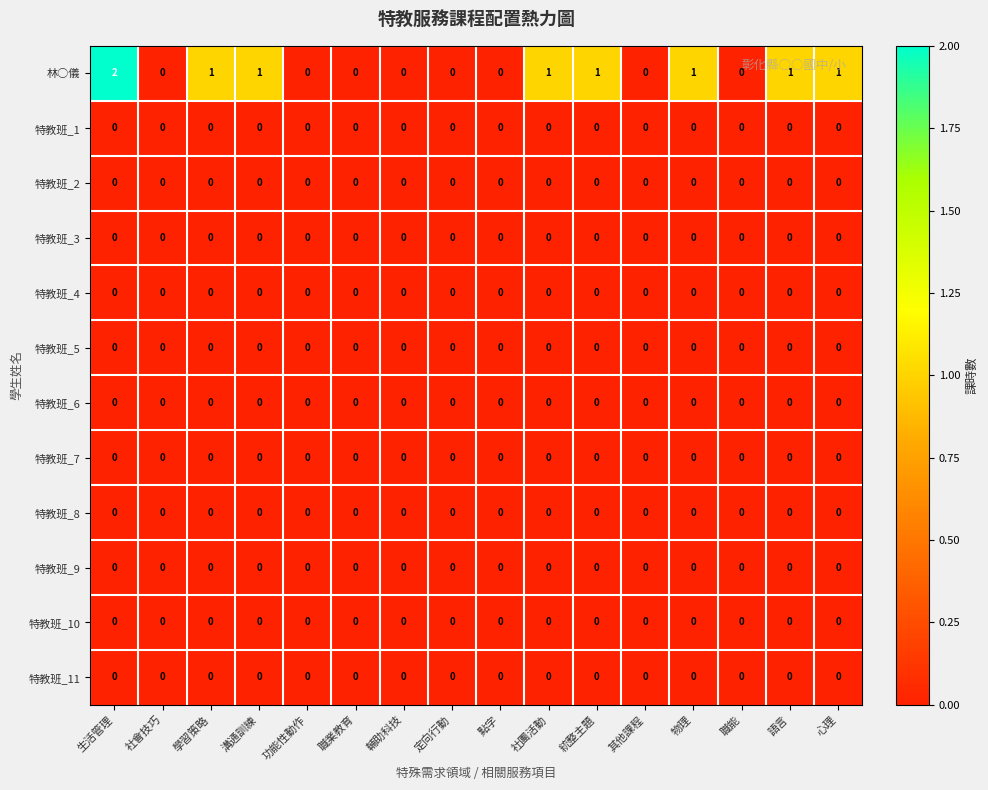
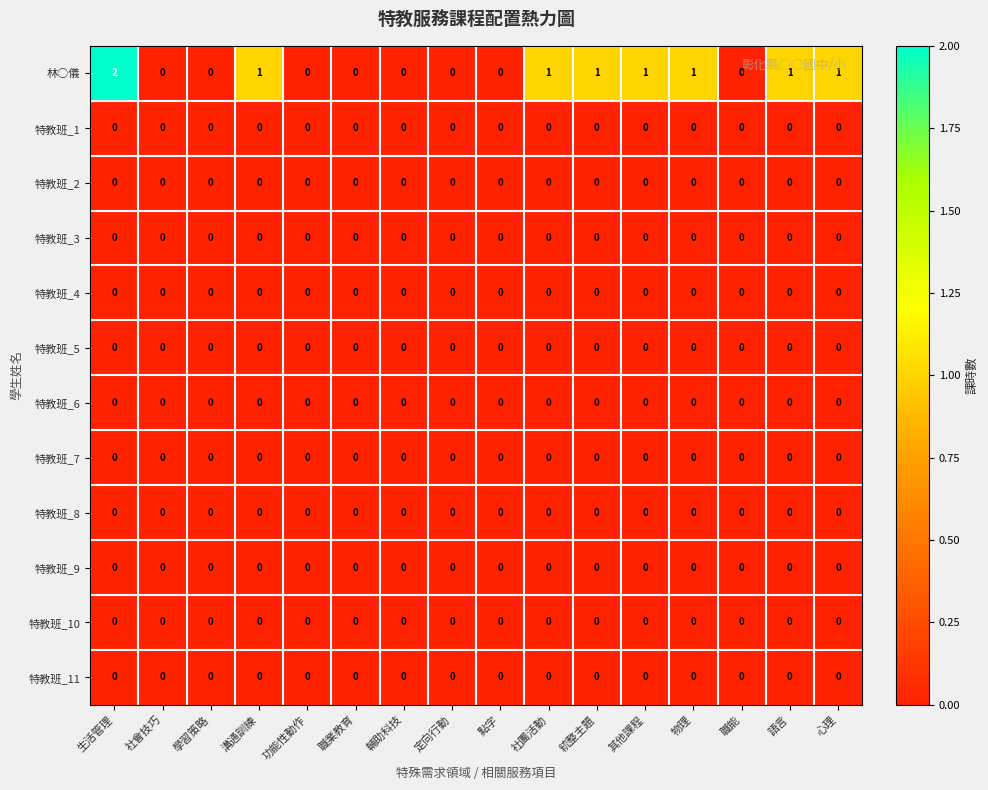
  {
    "林○儀": {
      "生活管理": 2,
      "社會技巧": 0,
-     "學習策略": 1,
+     "學習策略": 0,
      "溝通訓練": 1,
      "功能性動作": 0,
      "職業教育": 0,
      "輔助科技": 0,
      "定向行動": 0,
      "點字": 0,
      "社團活動": 1,
      "統整主題": 1,
-     "其他課程": 0,
+     "其他課程": 1,
      "物理": 1
    },
    "特教班_1": {
      "生活管理": 0,
      "社會技巧": 0,
      "學習策略": 0,
      "溝通訓練": 0,
      "功能性動作": 0,
      "職業教育": 0,
      "輔助科技": 0,
      "定向行動": 0,
      "點字": 0,
      "社團活動": 0,
      "統整主題": 0,
      "其他課程": 0,
      "物理": 0,
      "職能": 0,
      "語言": 0,
      "心理": 0
    },
    "特教班_2": {
      "生活管理": 0,
      "社會技巧": 0,
      "學習策略": 0,
      "溝通訓練": 0,
      "功能性動作": 0,
      "職業教育": 0,
      "輔助科技": 0,
      "定向行動": 0,
      "點字": 0,
      "社團活動": 0,
      "統整主題": 0,
      "其他課程": 0,
      "物理": 0,
      "職能": 0,
      "語言": 0,
      "心理": 0
    },
    "特教班_3": {
      "生活管理": 0,
      "社會技巧": 0,
      "學習策略": 0,
      "溝通訓練": 0,
      "功能性動作": 0,
      "職業教育": 0,
      "輔助科技": 0,
      "定向行動": 0,
      "點字": 0,
      "社團活動": 0,
      "統整主題": 0,
      "其他課程": 0,
      "物理": 0,
      "職能": 0,
      "語言": 0,
      "心理": 0
    },
    "特教班_4": {
      "生活管理": 0,
      "社會技巧": 0,
      "學習策略": 0,
      "溝通訓練": 0,
      "功能性動作": 0,
      "職業教育": 0,
      "輔助科技": 0,
      "定向行動": 0,
      "點字": 0,
      "社團活動": 0,
      "統整主題": 0,
      "其他課程": 0,
      "物理": 0,
      "職能": 0,
      "語言": 0,
      "心理": 0
    },
    "特教班_5": {
      "生活管理": 0,
      "社會技巧": 0,
      "學習策略": 0,
      "溝通訓練": 0,
      "功能性動作": 0,
      "職業教育": 0,
      "輔助科技": 0,
      "定向行動": 0,
      "點字": 0,
      "社團活動": 0,
      "統整主題": 0,
      "其他課程": 0,
      "物理": 0,
      "職能": 0,
      "語言": 0,
      "心理": 0
    },
    "特教班_6": {
      "生活管理": 0,
      "社會技巧": 0,
      "學習策略": 0,
      "溝通訓練": 0,
      "功能性動作": 0,
      "職業教育": 0,
      "輔助科技": 0,
      "定向行動": 0,
      "點字": 0,
      "社團活動": 0,
      "統整主題": 0,
      "其他課程": 0,
      "物理": 0,
      "職能": 0,
      "語言": 0,
      "心理": 0
    },
    "特教班_7": {
      "生活管理": 0,
      "社會技巧": 0,
      "學習策略": 0,
      "溝通訓練": 0,
      "功能性動作": 0,
      "職業教育": 0,
      "輔助科技": 0,
      "定向行動": 0,
      "點字": 0,
      "社團活動": 0,
      "統整主題": 0,
      "其他課程": 0,
      "物理": 0,
      "職能": 0,
      "語言": 0,
      "心理": 0
    },
    "特教班_8": {
      "生活管理": 0,
      "社會技巧": 0,
      "學習策略": 0,
      "溝通訓練": 0,
      "功能性動作": 0,
      "職業教育": 0,
      "輔助科技": 0,
      "定向行動": 0,
      "點字": 0,
      "社團活動": 0,
      "統整主題": 0,
      "其他課程": 0,
      "物理": 0,
      "職能": 0,
      "語言": 0,
      "心理": 0
    },
    "特教班_9": {
      "生活管理": 0,
      "社會技巧": 0,
      "學習策略": 0,
      "溝通訓練": 0,
      "功能性動作": 0,
      "職業教育": 0,
      "輔助科技": 0,
      "定向行動": 0,
      "點字": 0,
      "社團活動": 0,
      "統整主題": 0,
      "其他課程": 0,
      "物理": 0,
      "職能": 0,
      "語言": 0,
      "心理": 0
    },
    "特教班_10": {
      "生活管理": 0,
      "社會技巧": 0,
      "學習策略": 0,
      "溝通訓練": 0,
      "功能性動作": 0,
      "職業教育": 0,
      "輔助科技": 0,
      "定向行動": 0,
      "點字": 0,
      "社團活動": 0,
      "統整主題": 0,
      "其他課程": 0,
      "物理": 0,
      "職能": 0,
      "語言": 0,
      "心理": 0
    },
    "特教班_11": {
      "生活管理": 0,
      "社會技巧": 0,
      "學習策略": 0,
      "溝通訓練": 0,
      "功能性動作": 0,
      "職業教育": 0,
      "輔助科技": 0,
      "定向行動": 0,
      "點字": 0,
      "社團活動": 0,
      "統整主題": 0,
      "其他課程": 0,
      "物理": 0,
      "職能": 0,
      "語言": 0,
      "心理": 0
    }
  }
